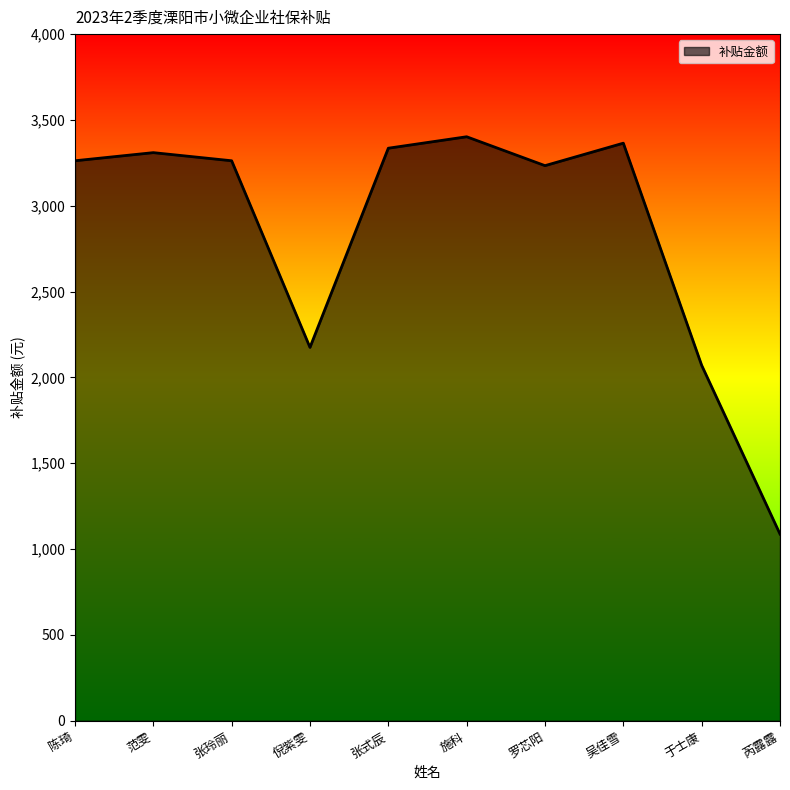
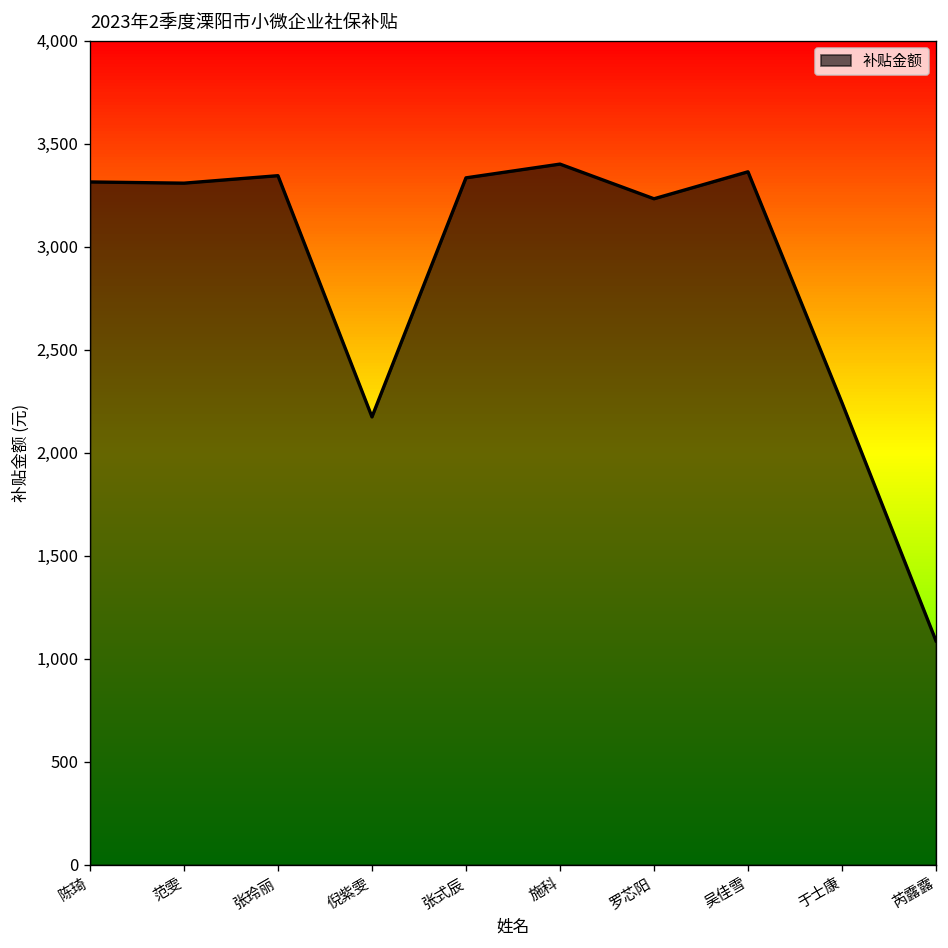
  {
-   "陈琦": "3,260",
+   "陈琦": "3,320",
    "范雯": "3,310",
-   "张玲丽": "3,260",
+   "张玲丽": "3,350",
    "倪紫雯": "2,170",
    "张式辰": "3,340",
    "施科": "3,400",
    "罗芯阳": "3,230",
    "吴佳雪": "3,360",
-   "于士康": "2,070",
+   "于士康": "2,240",
    "芮露露": "1,090"
  }
